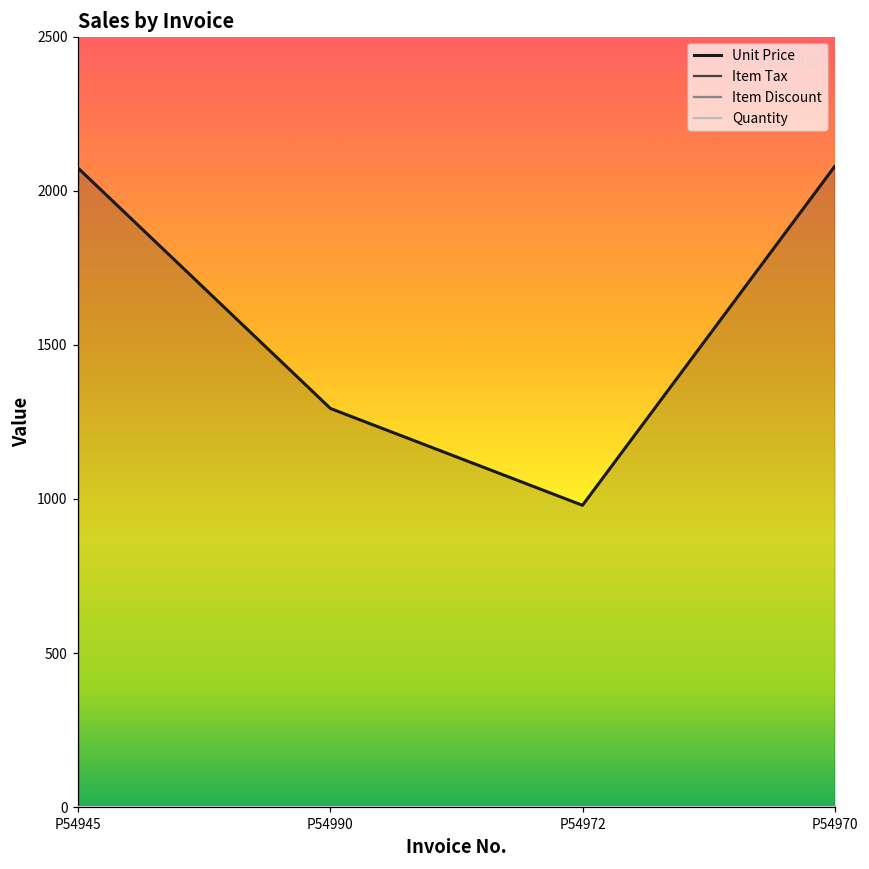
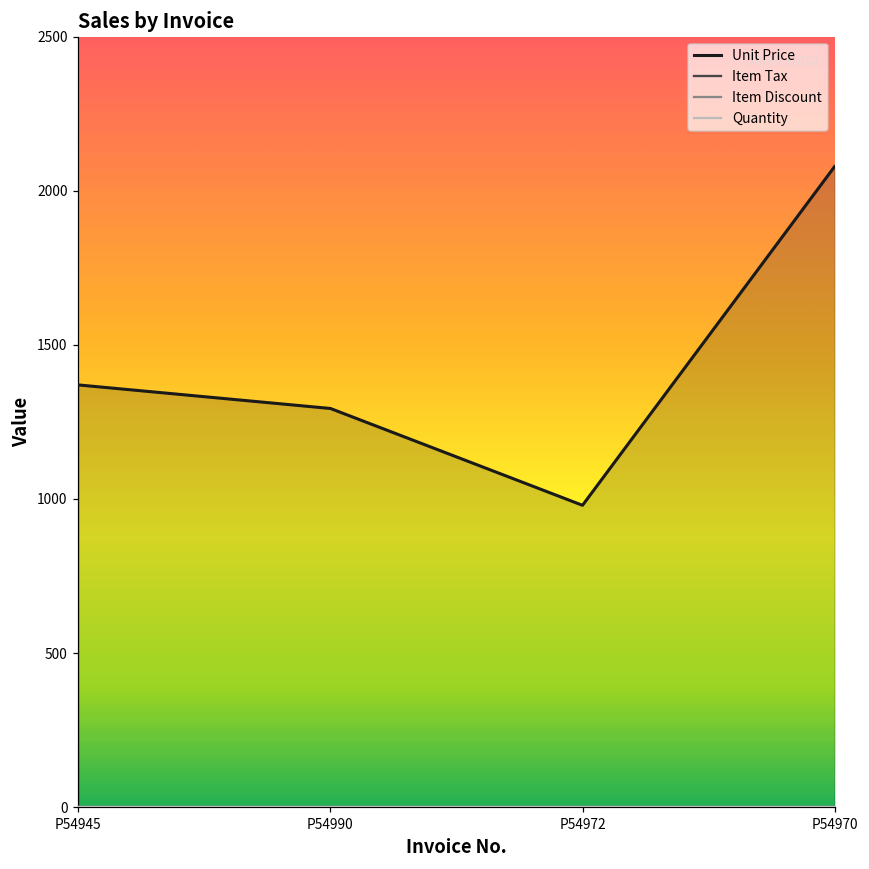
  {
    "Unit Price": {
-     "P54945": 2070,
+     "P54945": 1370,
      "P54990": 1290,
      "P54972": 980,
      "P54970": 2080
    }
  }
